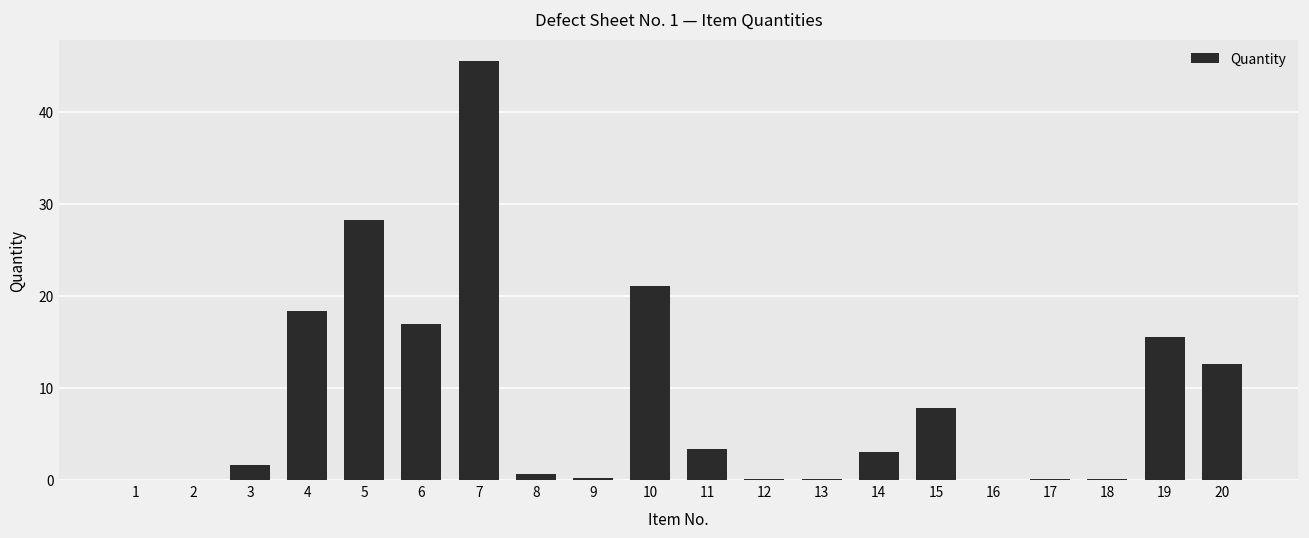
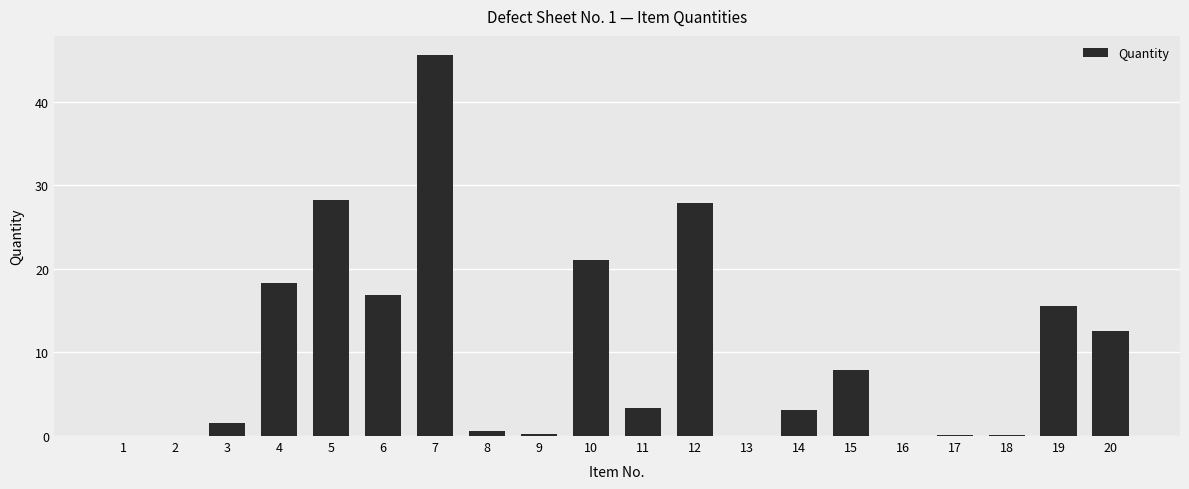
  {
    "3": 2,
    "4": 18,
    "5": 28,
    "6": 17,
    "7": 46,
    "8": 1,
    "10": 21,
    "11": 3,
-   "12": 0,
+   "12": 28,
    "14": 3,
    "15": 8,
    "19": 16,
    "20": 13
  }
